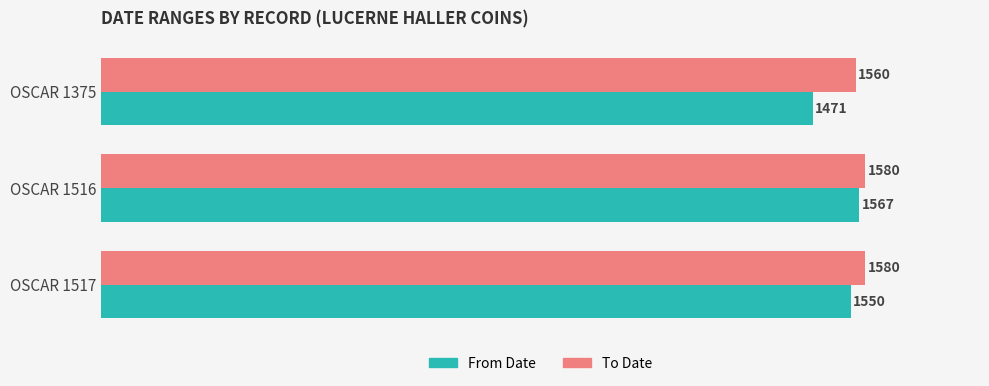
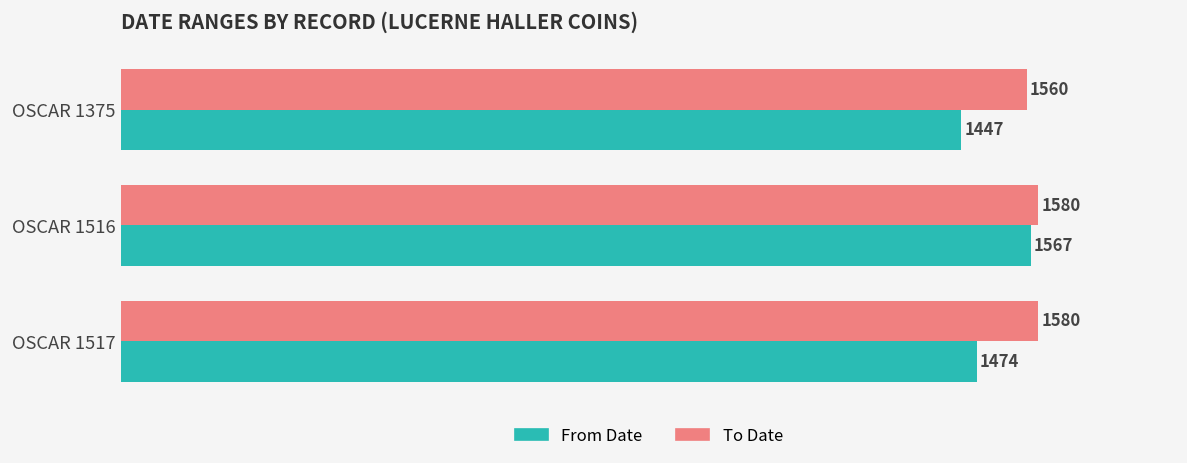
  {
    "From Date": {
-     "OSCAR 1375": 1471,
+     "OSCAR 1375": 1447,
      "OSCAR 1516": 1567,
-     "OSCAR 1517": 1550
+     "OSCAR 1517": 1474
    },
    "To Date": {
      "OSCAR 1375": 1560,
      "OSCAR 1516": 1580,
      "OSCAR 1517": 1580
    }
  }
